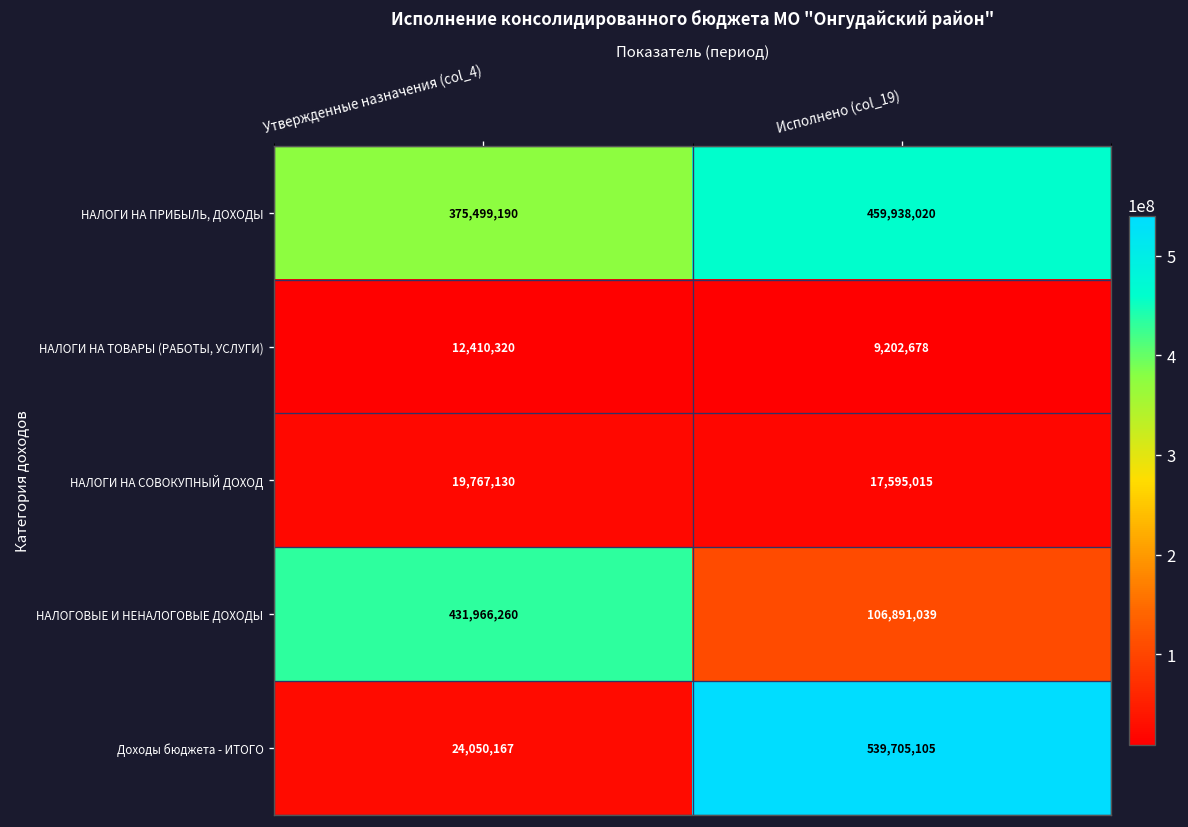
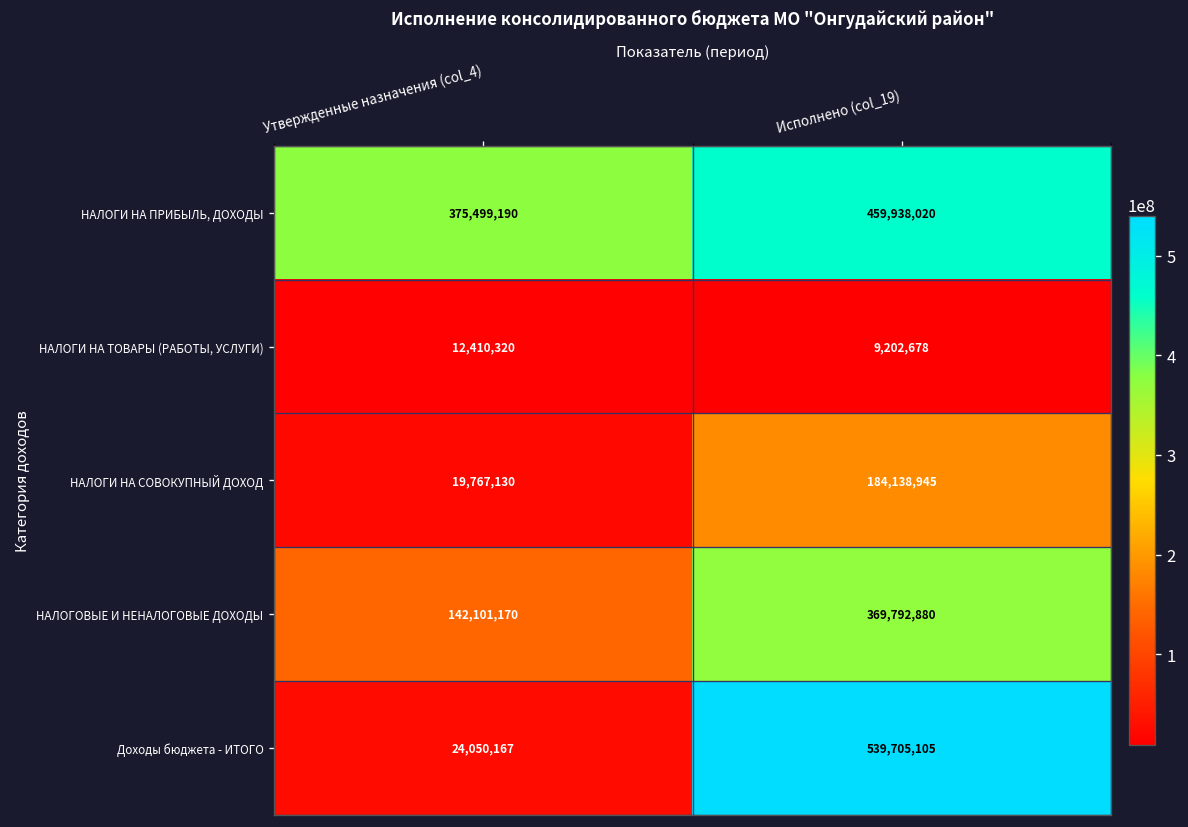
  {
    "НАЛОГИ НА ПРИБЫЛЬ, ДОХОДЫ": {
      "Утвержденные назначения (col_4)": "375,499,190",
      "Исполнено (col_19)": "459,938,020"
    },
    "НАЛОГИ НА ТОВАРЫ (РАБОТЫ, УСЛУГИ)": {
      "Утвержденные назначения (col_4)": "12,410,320",
      "Исполнено (col_19)": "9,202,678"
    },
    "НАЛОГИ НА СОВОКУПНЫЙ ДОХОД": {
      "Утвержденные назначения (col_4)": "19,767,130",
-     "Исполнено (col_19)": "17,595,015"
+     "Исполнено (col_19)": "184,138,945"
    },
    "НАЛОГОВЫЕ И НЕНАЛОГОВЫЕ ДОХОДЫ": {
-     "Утвержденные назначения (col_4)": "431,966,260",
-     "Исполнено (col_19)": "106,891,039"
+     "Утвержденные назначения (col_4)": "142,101,170",
+     "Исполнено (col_19)": "369,792,880"
    },
    "Доходы бюджета - ИТОГО": {
      "Утвержденные назначения (col_4)": "24,050,167",
      "Исполнено (col_19)": "539,705,105"
    }
  }
